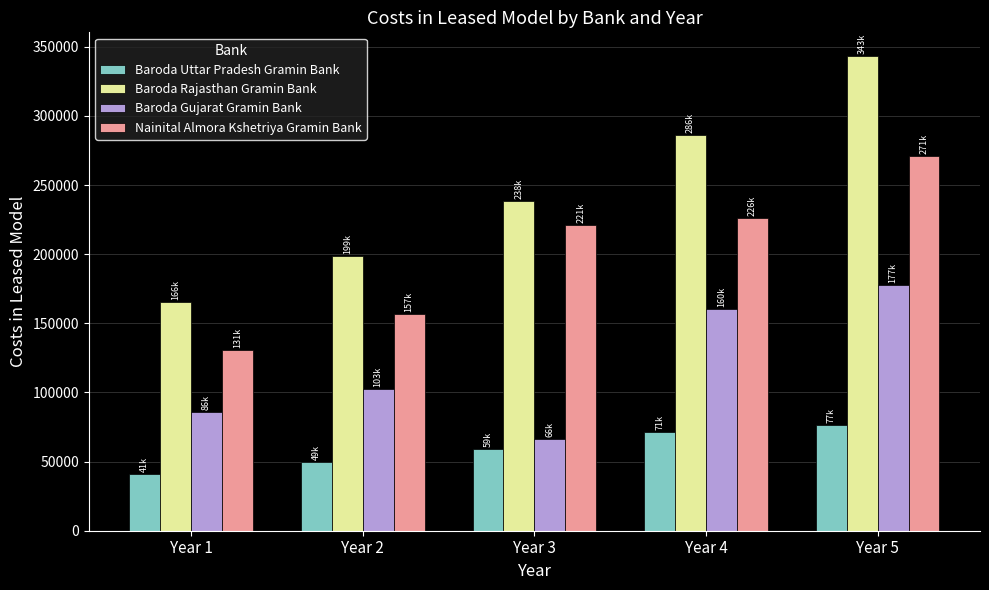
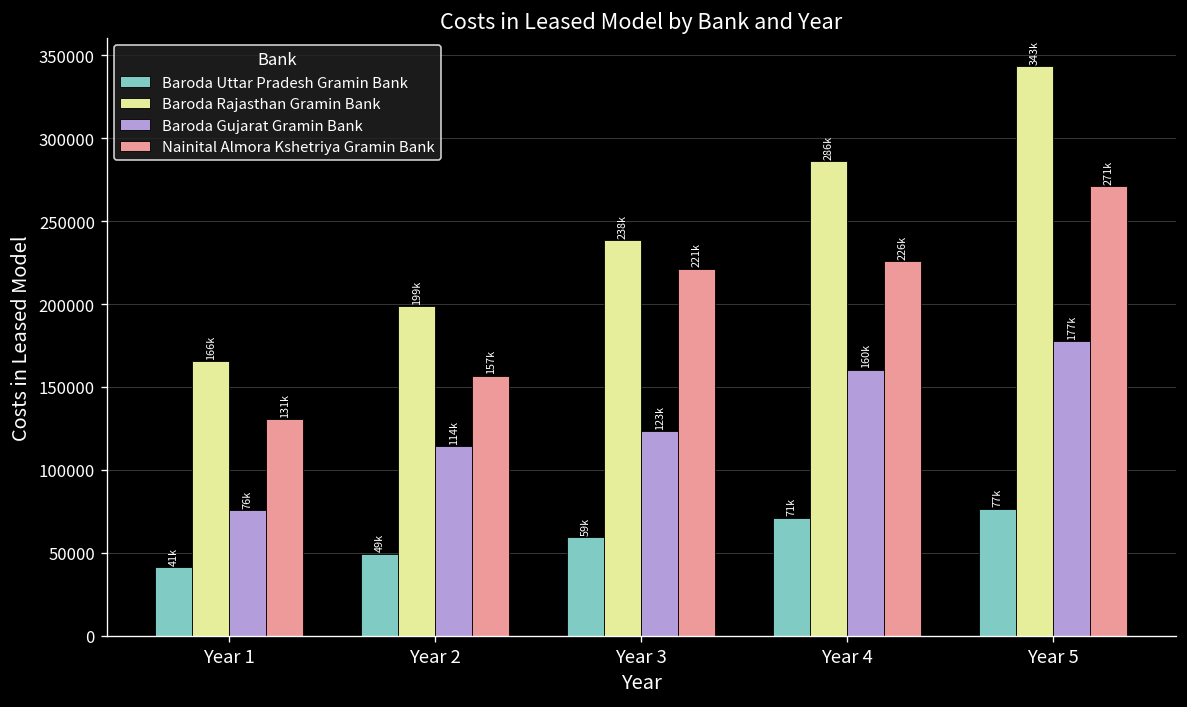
  {
    "Baroda Uttar Pradesh Gramin Bank": {
      "Year 1": "41k",
      "Year 2": "49k",
      "Year 3": "59k",
      "Year 4": "71k",
      "Year 5": "77k"
    },
    "Baroda Rajasthan Gramin Bank": {
      "Year 1": "166k",
      "Year 2": "199k",
      "Year 3": "238k",
      "Year 4": "286k",
      "Year 5": "343k"
    },
    "Baroda Gujarat Gramin Bank": {
-     "Year 1": "86k",
-     "Year 2": "103k",
-     "Year 3": "66k",
+     "Year 1": "76k",
+     "Year 2": "114k",
+     "Year 3": "123k",
      "Year 4": "160k",
      "Year 5": "177k"
    },
    "Nainital Almora Kshetriya Gramin Bank": {
      "Year 1": "131k",
      "Year 2": "157k",
      "Year 3": "221k",
      "Year 4": "226k",
      "Year 5": "271k"
    }
  }
